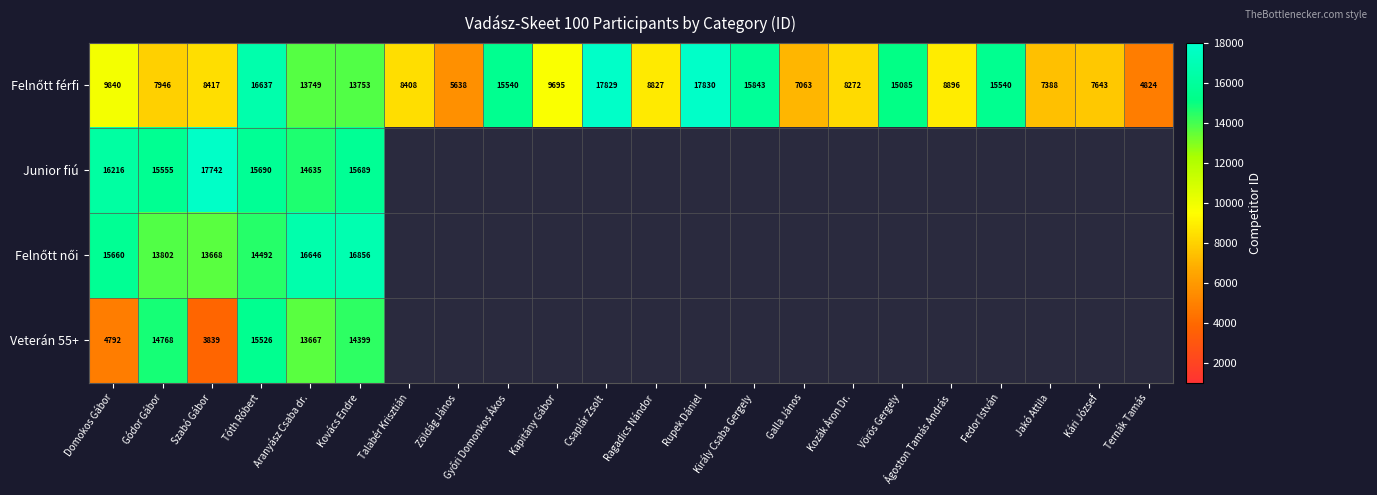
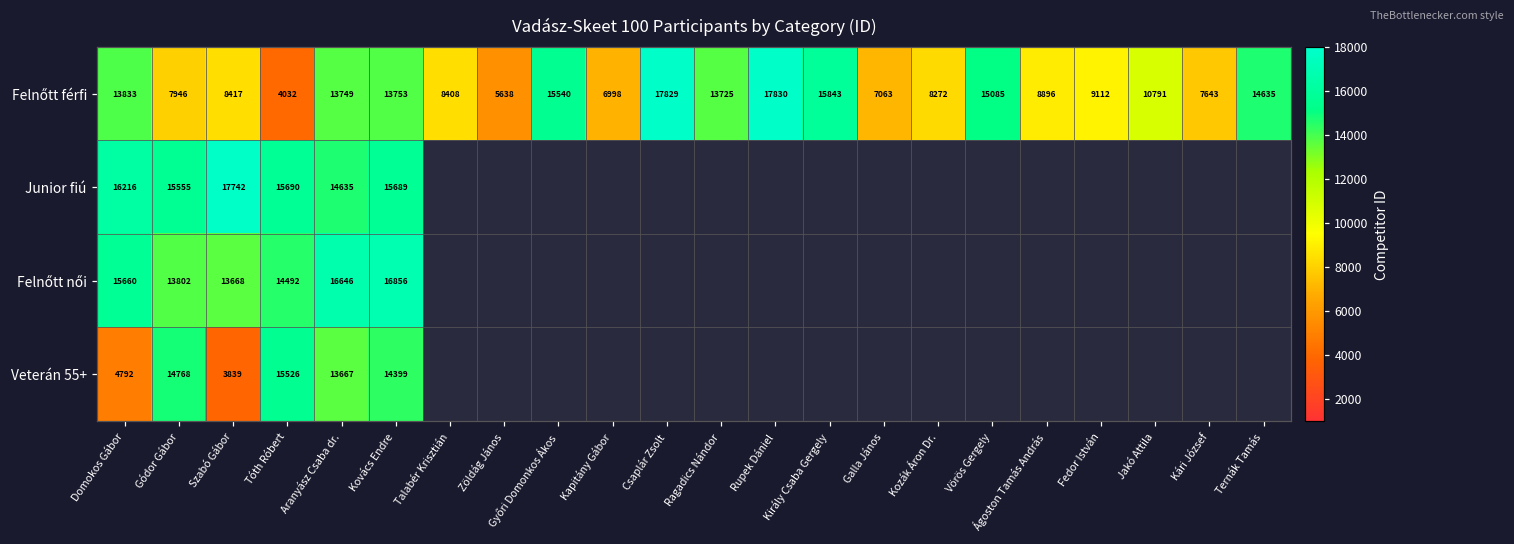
  {
    "Felnőtt férfi": {
-     "Domokos Gábor": 9840,
+     "Domokos Gábor": 13833,
      "Gódor Gábor": 7946,
      "Szabó Gábor": 8417,
-     "Tóth Róbert": 16637,
+     "Tóth Róbert": 4032,
      "Aranyász Csaba dr.": 13749,
      "Kovács Endre": 13753,
      "Talabér Krisztián": 8408,
      "Zöldág János": 5638,
      "Győri Domonkos Ákos": 15540,
-     "Kapitány Gábor": 9695,
+     "Kapitány Gábor": 6998,
      "Csaplár Zsolt": 17829,
-     "Ragadics Nándor": 8827,
+     "Ragadics Nándor": 13725,
      "Rupek Dániel": 17830,
      "Király Csaba Gergely": 15843,
      "Galla János": 7063,
      "Kozák Áron Dr.": 8272,
      "Vörös Gergely": 15085,
      "Ágoston Tamás András": 8896,
-     "Fedor István": 15540,
-     "Jakó Attila": 7388,
+     "Fedor István": 9112,
+     "Jakó Attila": 10791,
      "Kári József": 7643,
-     "Ternák Tamás": 4824
+     "Ternák Tamás": 14635
    },
    "Junior fiú": {
      "Domokos Gábor": 16216,
      "Gódor Gábor": 15555,
      "Szabó Gábor": 17742,
      "Tóth Róbert": 15690,
      "Aranyász Csaba dr.": 14635,
      "Kovács Endre": 15689
    },
    "Felnőtt női": {
      "Domokos Gábor": 15660,
      "Gódor Gábor": 13802,
      "Szabó Gábor": 13668,
      "Tóth Róbert": 14492,
      "Aranyász Csaba dr.": 16646,
      "Kovács Endre": 16856
    },
    "Veterán 55+": {
      "Domokos Gábor": 4792,
      "Gódor Gábor": 14768,
      "Szabó Gábor": 3839,
      "Tóth Róbert": 15526,
      "Aranyász Csaba dr.": 13667,
      "Kovács Endre": 14399
    }
  }
